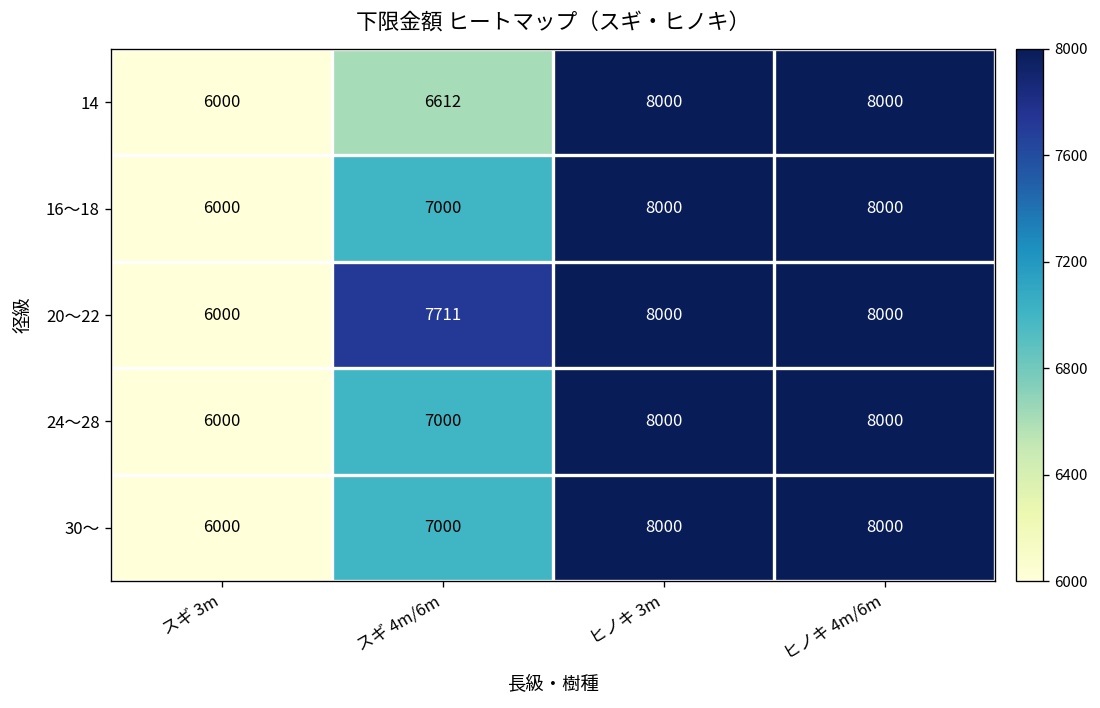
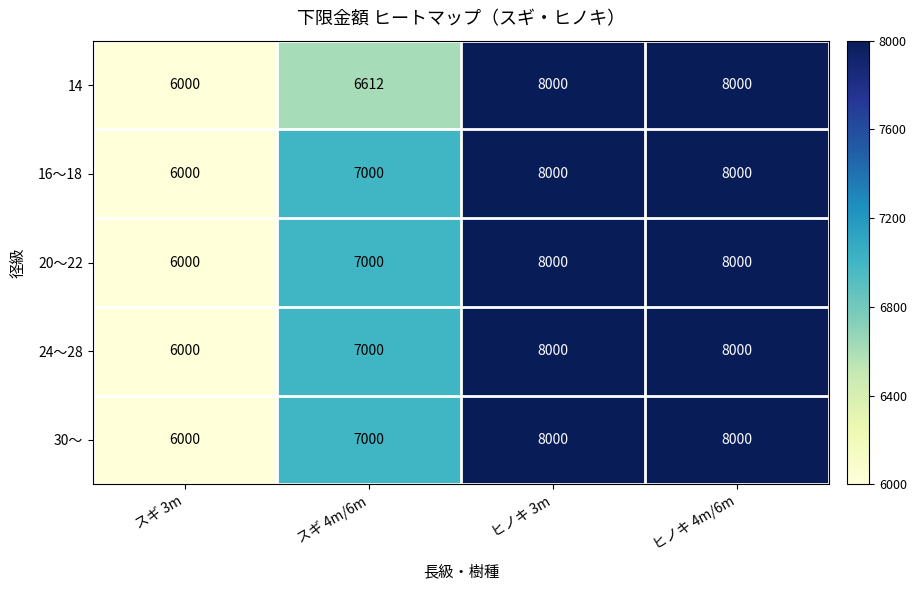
  {
    "14": {
      "スギ 3m": 6000,
      "スギ 4m/6m": 6612,
      "ヒノキ 3m": 8000,
      "ヒノキ 4m/6m": 8000
    },
    "16～18": {
      "スギ 3m": 6000,
      "スギ 4m/6m": 7000,
      "ヒノキ 3m": 8000,
      "ヒノキ 4m/6m": 8000
    },
    "20～22": {
      "スギ 3m": 6000,
-     "スギ 4m/6m": 7711,
+     "スギ 4m/6m": 7000,
      "ヒノキ 3m": 8000,
      "ヒノキ 4m/6m": 8000
    },
    "24～28": {
      "スギ 3m": 6000,
      "スギ 4m/6m": 7000,
      "ヒノキ 3m": 8000,
      "ヒノキ 4m/6m": 8000
    },
    "30～": {
      "スギ 3m": 6000,
      "スギ 4m/6m": 7000,
      "ヒノキ 3m": 8000,
      "ヒノキ 4m/6m": 8000
    }
  }
